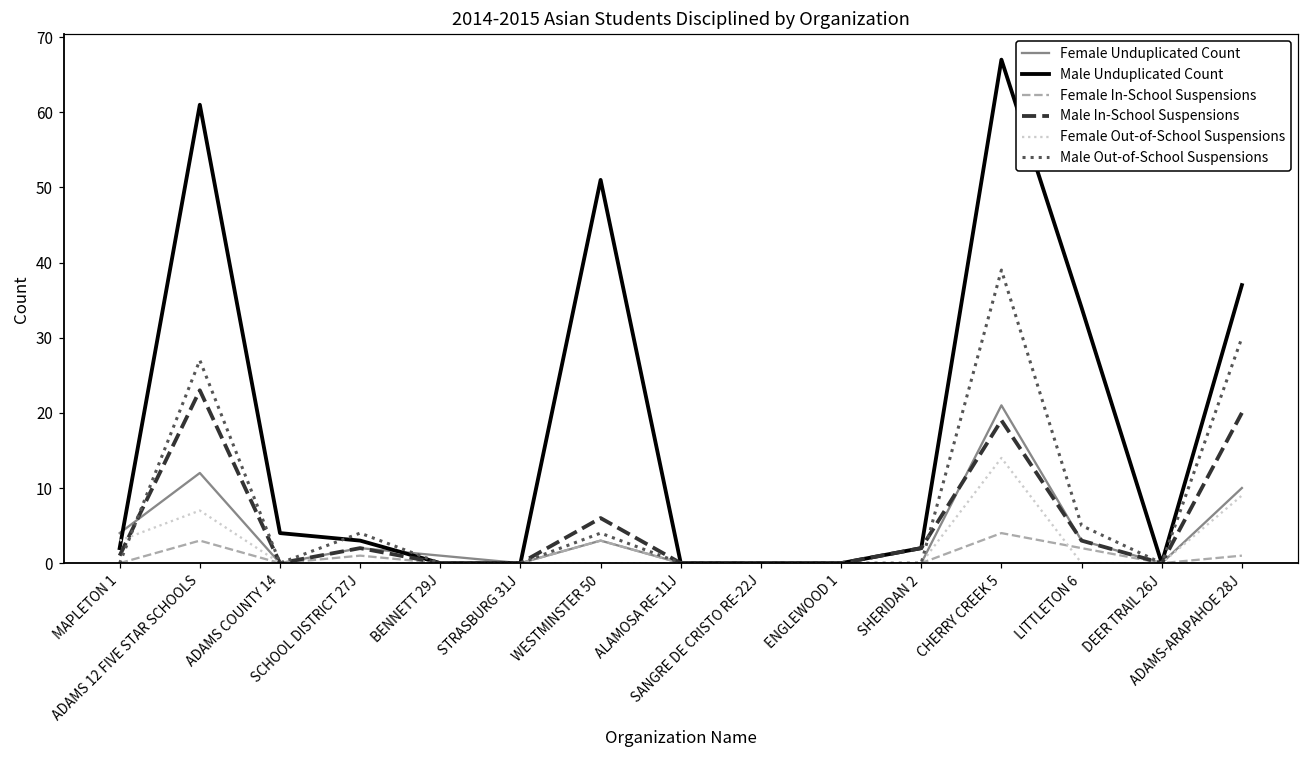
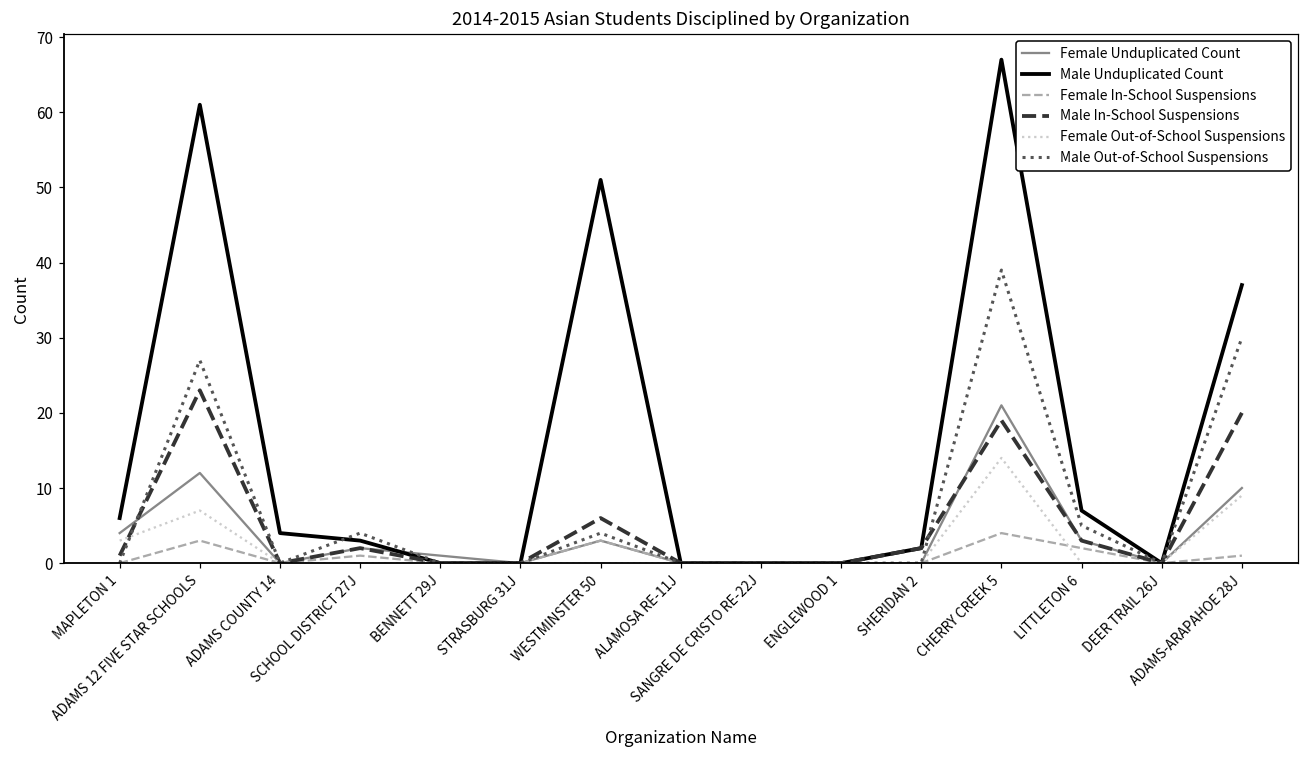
  {
    "Male Unduplicated Count": {
-     "MAPLETON 1": 2,
+     "MAPLETON 1": 6,
      "ADAMS 12 FIVE STAR SCHOOLS": 61,
      "ADAMS COUNTY 14": 4,
      "SCHOOL DISTRICT 27J": 3,
      "WESTMINSTER 50": 51,
      "CHERRY CREEK 5": 67,
-     "LITTLETON 6": 34,
+     "LITTLETON 6": 7,
      "ADAMS-ARAPAHOE 28J": 37
    }
  }
